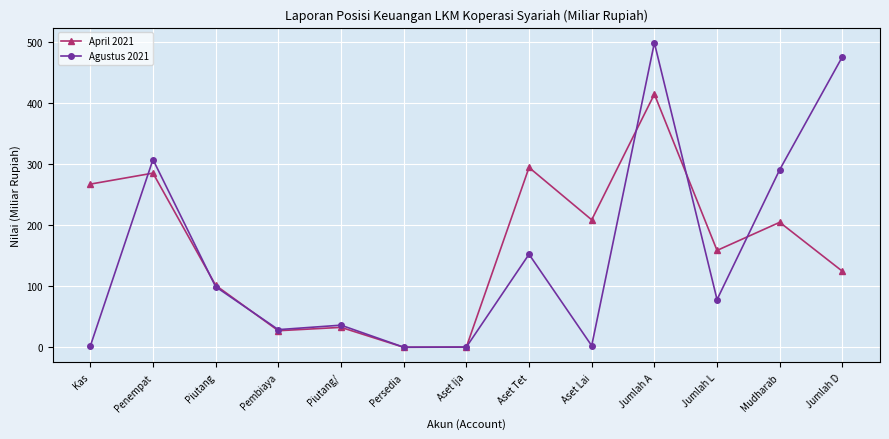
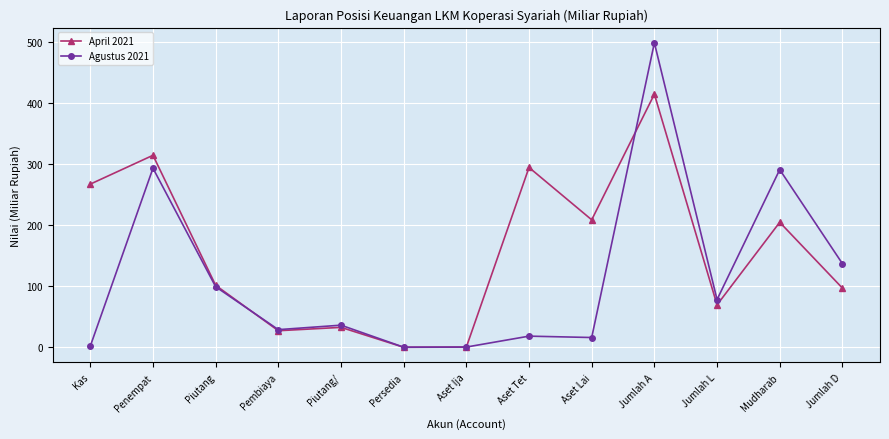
  {
    "April 2021": {
      "Kas": 270,
-     "Penempat": 290,
+     "Penempat": 310,
      "Aset Tet": 290,
      "Aset Lai": 210,
      "Jumlah A": 410,
-     "Jumlah L": 160,
+     "Jumlah L": 70,
      "Mudharab": 200,
-     "Jumlah D": 120
+     "Jumlah D": 100
    },
    "Agustus 2021": {
      "Kas": 0,
-     "Penempat": 310,
-     "Aset Tet": 150,
-     "Aset Lai": 0,
+     "Penempat": 290,
+     "Aset Tet": 20,
+     "Aset Lai": 20,
      "Jumlah A": 500,
      "Jumlah L": 80,
      "Mudharab": 290,
-     "Jumlah D": 480
+     "Jumlah D": 140
    }
  }
